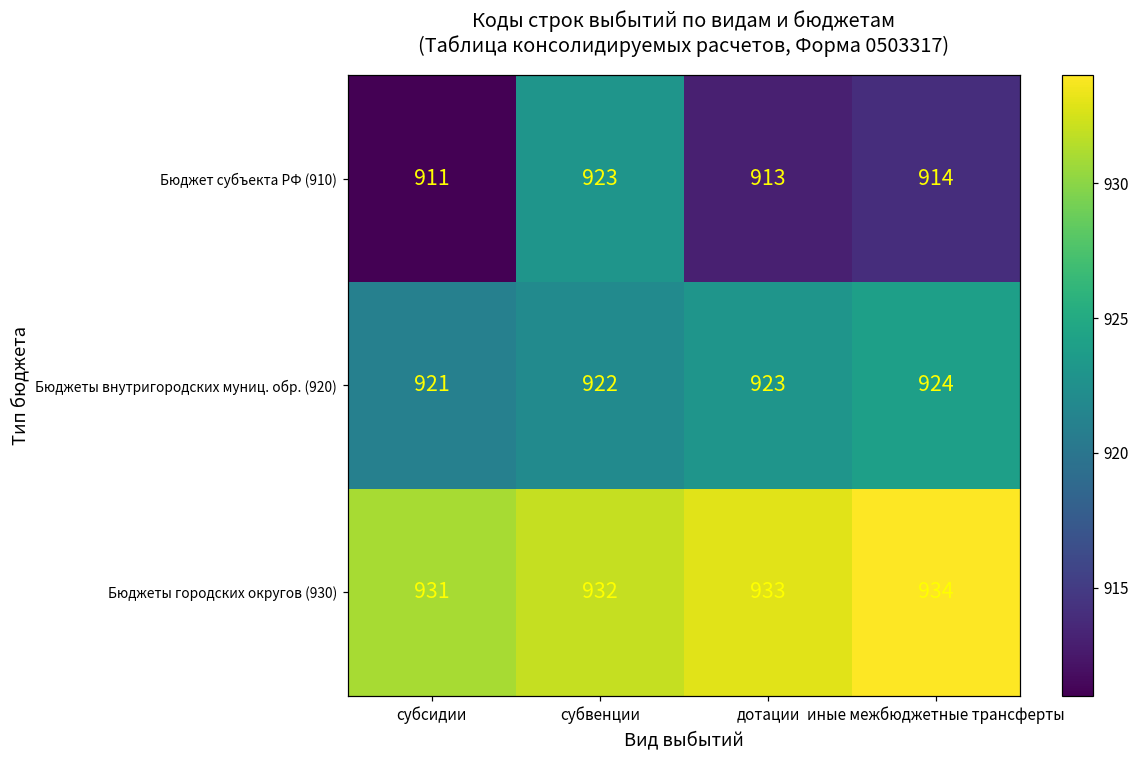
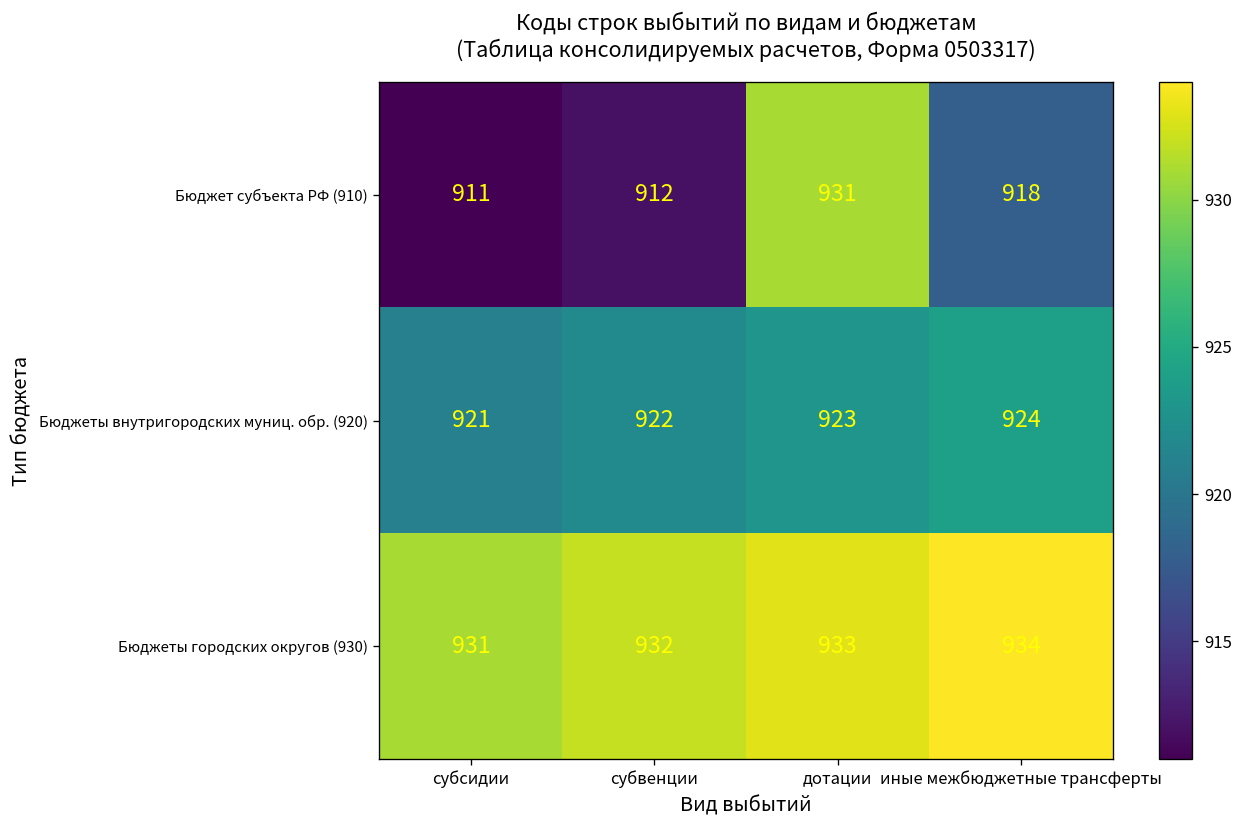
  {
    "Бюджет субъекта РФ (910)": {
      "субсидии": 911,
-     "субвенции": 923,
-     "дотации": 913,
-     "иные межбюджетные трансферты": 914
+     "субвенции": 912,
+     "дотации": 931,
+     "иные межбюджетные трансферты": 918
    },
    "Бюджеты внутригородских муниц. обр. (920)": {
      "субсидии": 921,
      "субвенции": 922,
      "дотации": 923,
      "иные межбюджетные трансферты": 924
    },
    "Бюджеты городских округов (930)": {
      "субсидии": 931,
      "субвенции": 932
    }
  }
